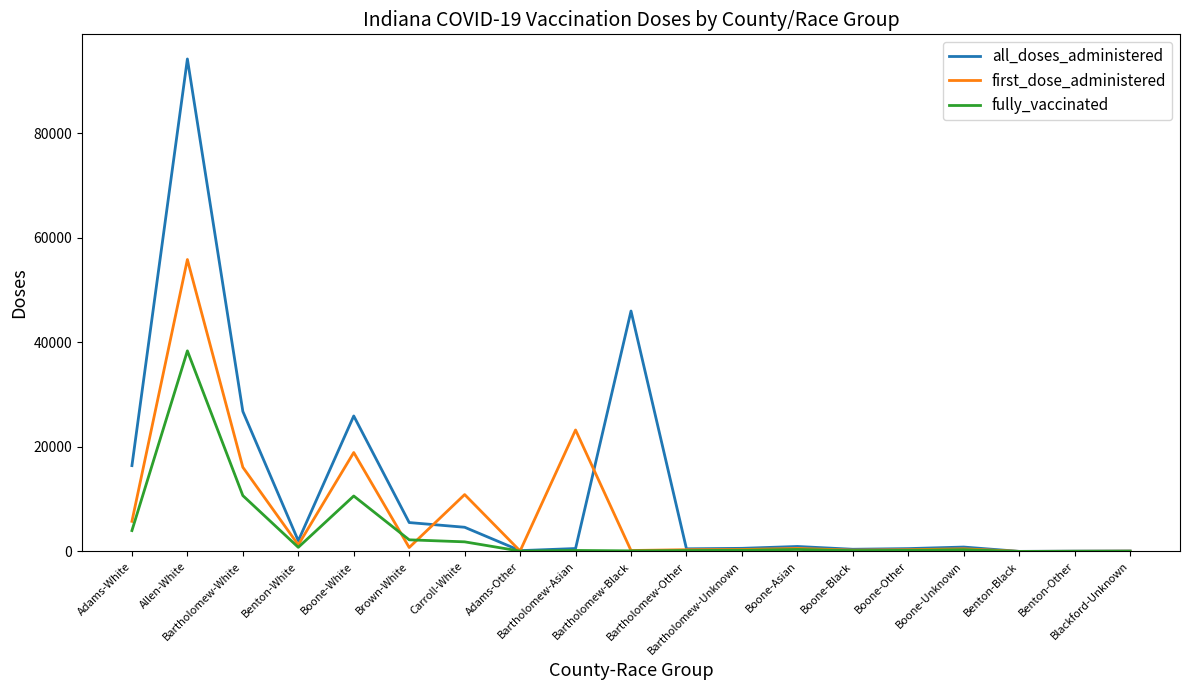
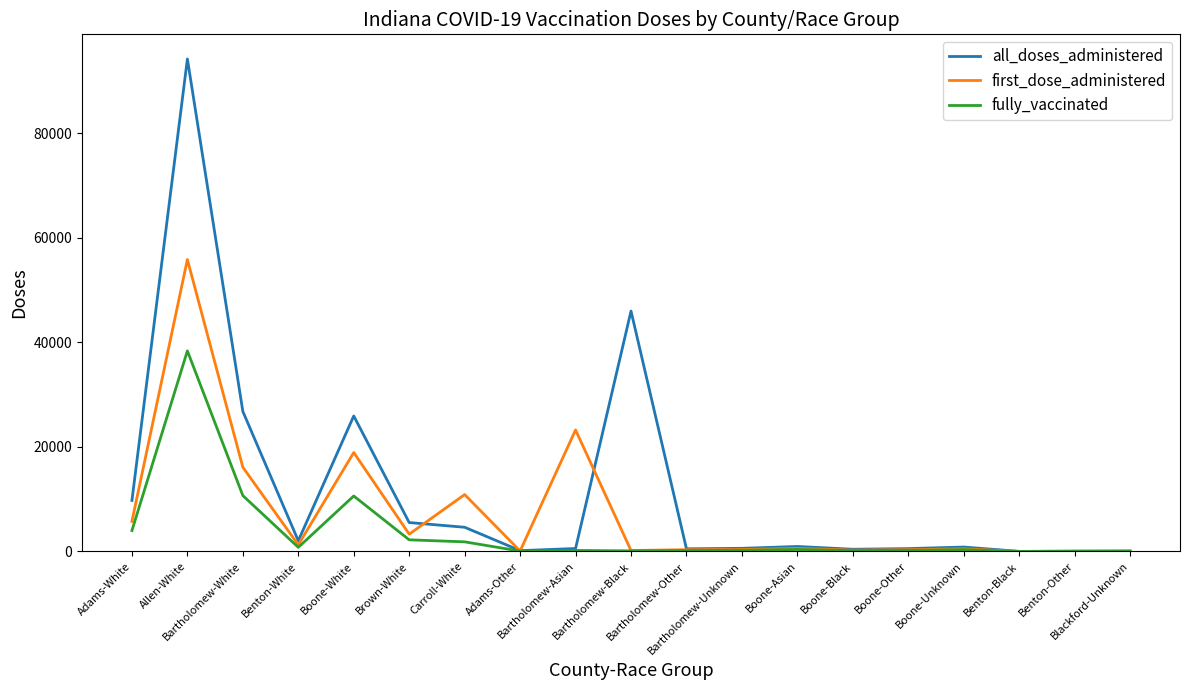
  {
    "all_doses_administered": {
-     "Adams-White": 16000,
+     "Adams-White": 10000,
      "Allen-White": 94000,
      "Bartholomew-White": 27000,
      "Benton-White": 2000,
      "Boone-White": 26000,
      "Brown-White": 6000,
      "Carroll-White": 5000,
      "Bartholomew-Black": 46000
    },
    "first_dose_administered": {
      "Adams-White": 6000,
      "Allen-White": 56000,
      "Bartholomew-White": 16000,
      "Boone-White": 19000,
-     "Brown-White": 1000,
+     "Brown-White": 3000,
      "Carroll-White": 11000,
      "Bartholomew-Asian": 23000
    },
    "fully_vaccinated": {
      "Adams-White": 4000,
      "Allen-White": 38000,
      "Bartholomew-White": 11000,
      "Boone-White": 11000,
      "Brown-White": 2000,
      "Carroll-White": 2000
    }
  }
